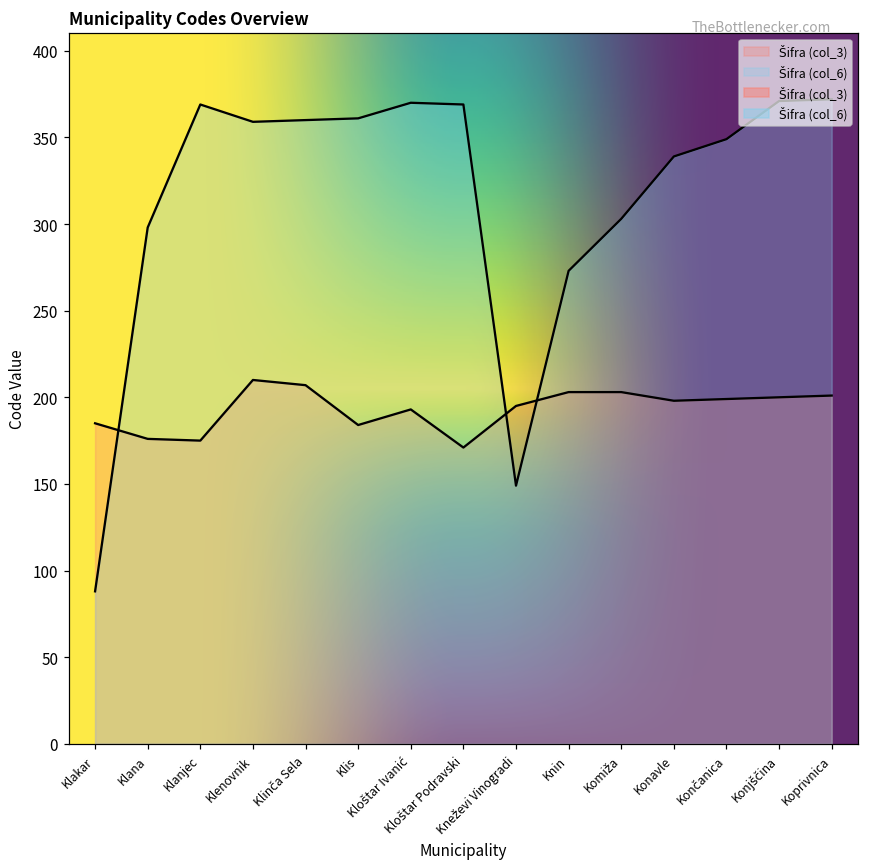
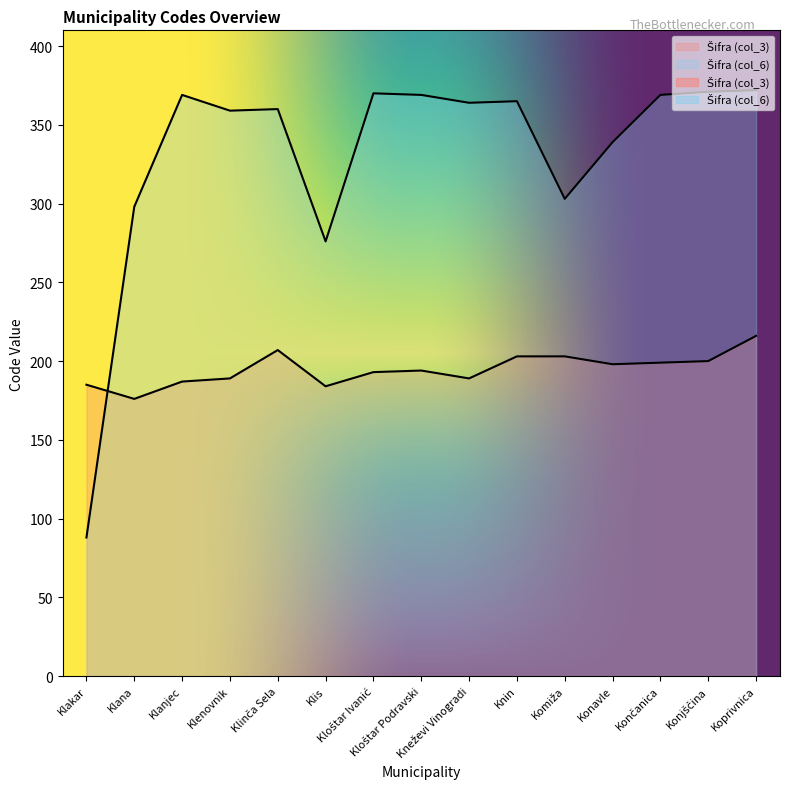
  {
    "Šifra (col_3)": {
      "Klakar": 185,
      "Klana": 176,
-     "Klanjec": 175,
-     "Klenovnik": 210,
+     "Klanjec": 187,
+     "Klenovnik": 189,
      "Klinča Sela": 207,
      "Klis": 184,
      "Kloštar Ivanić": 193,
-     "Kloštar Podravski": 171,
-     "Kneževi Vinogradi": 195,
+     "Kloštar Podravski": 194,
+     "Kneževi Vinogradi": 189,
      "Knin": 203,
      "Komiža": 203,
      "Konavle": 198,
      "Končanica": 199,
      "Konjščina": 200,
-     "Koprivnica": 201
+     "Koprivnica": 216
    },
    "Šifra (col_6)": {
      "Klakar": 88,
      "Klana": 298,
      "Klanjec": 369,
      "Klenovnik": 359,
      "Klinča Sela": 360,
-     "Klis": 361,
+     "Klis": 276,
      "Kloštar Ivanić": 370,
      "Kloštar Podravski": 369,
-     "Kneževi Vinogradi": 149,
-     "Knin": 273,
+     "Kneževi Vinogradi": 364,
+     "Knin": 365,
      "Komiža": 303,
      "Konavle": 339,
-     "Končanica": 349
+     "Končanica": 369
    }
  }
